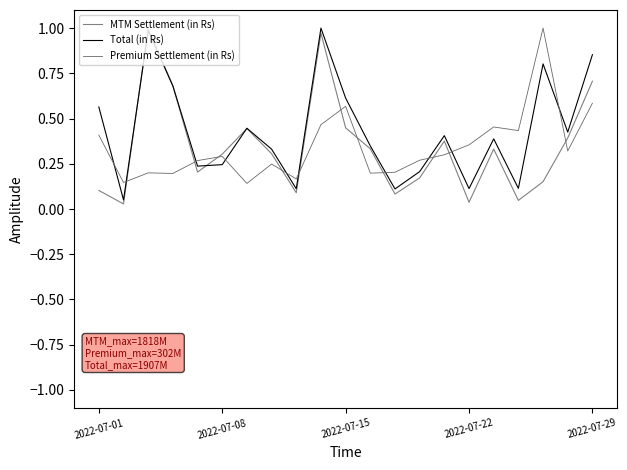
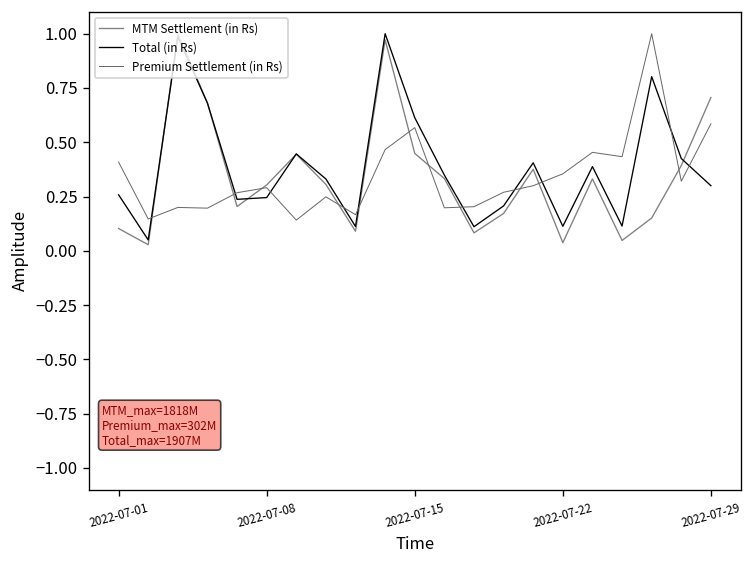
  {
    "Total (in Rs)": {
-     "2022-07-01": 0.56,
+     "2022-07-01": 0.26,
      "2022-07-08": 0.25,
      "2022-07-15": 0.61,
      "2022-07-22": 0.11,
-     "2022-07-29": 0.85
+     "2022-07-29": 0.30
    }
  }
